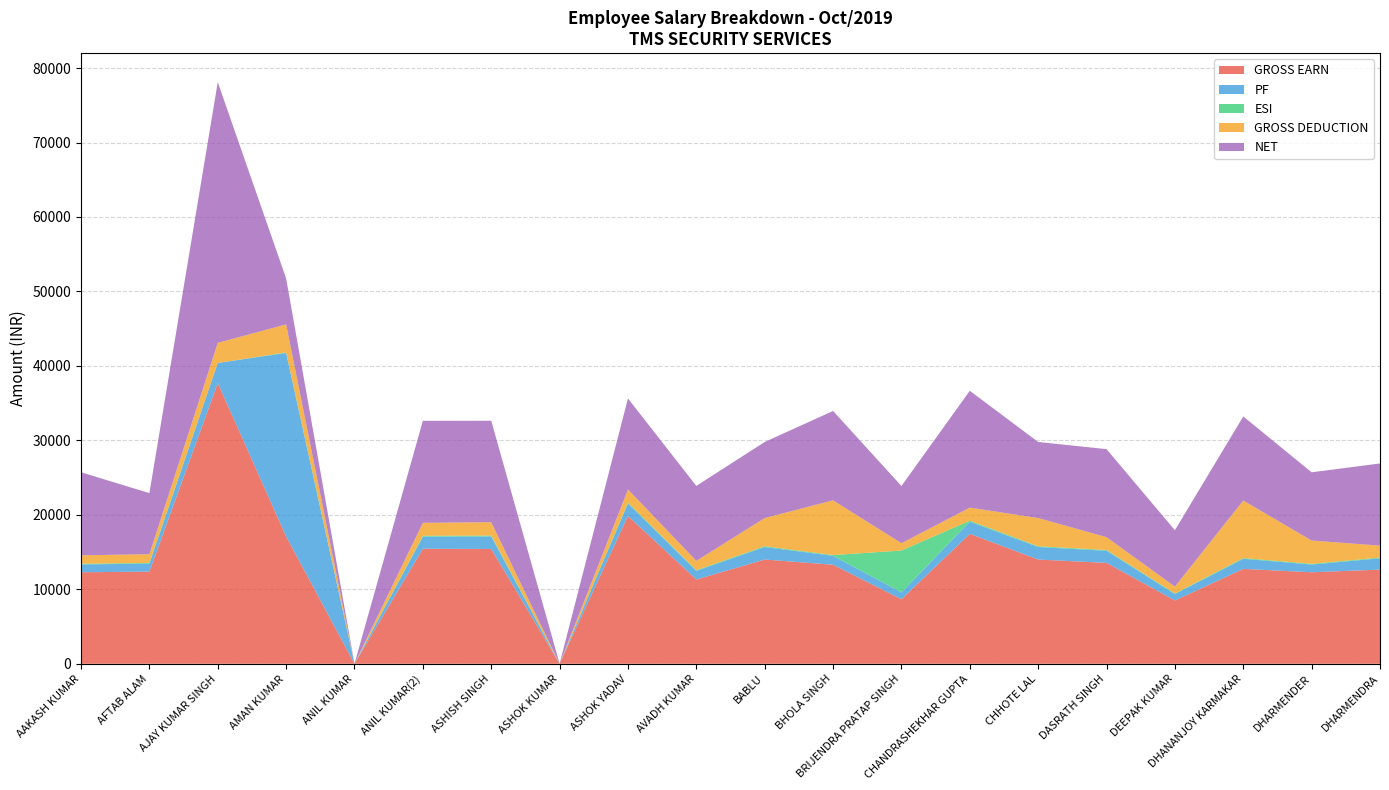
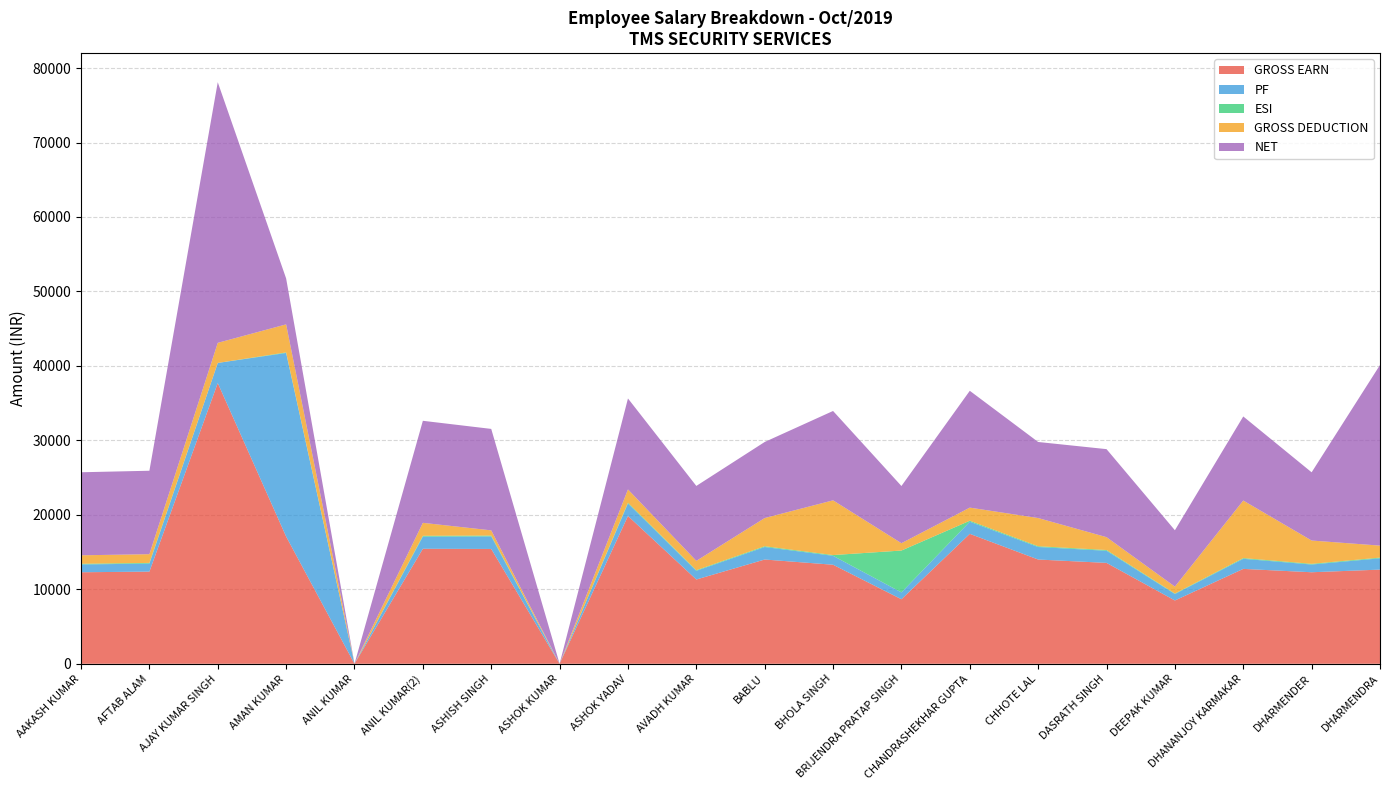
  {
    "GROSS EARN": {
      "AAKASH KUMAR": 12000,
      "AFTAB ALAM": 12000,
      "AJAY KUMAR SINGH": 38000,
      "AMAN KUMAR": 17000,
      "ANIL KUMAR(2)": 15000,
      "ASHISH SINGH": 15000,
      "ASHOK YADAV": 20000,
      "AVADH KUMAR": 11000,
      "BABLU": 14000,
      "BHOLA SINGH": 13000,
      "BRIJENDRA PRATAP SINGH": 9000,
      "CHANDRASHEKHAR GUPTA": 17000,
      "CHHOTE LAL": 14000,
      "DASRATH SINGH": 14000,
      "DEEPAK KUMAR": 9000,
      "DHANANJOY KARMAKAR": 13000,
      "DHARMENDER": 12000,
      "DHARMENDRA": 13000
    },
    "PF": {
      "BRIJENDRA PRATAP SINGH": 1000
    },
    "ESI": {
      "BRIJENDRA PRATAP SINGH": 6000
    },
    "GROSS DEDUCTION": {
      "AAKASH KUMAR": 1000,
      "AFTAB ALAM": 1000,
      "AJAY KUMAR SINGH": 3000,
      "AMAN KUMAR": 4000,
      "ANIL KUMAR(2)": 2000,
-     "ASHISH SINGH": 2000,
+     "ASHISH SINGH": 1000,
      "ASHOK YADAV": 2000,
      "AVADH KUMAR": 1000,
      "BABLU": 4000,
      "BHOLA SINGH": 7000,
      "BRIJENDRA PRATAP SINGH": 1000,
      "CHANDRASHEKHAR GUPTA": 2000,
      "CHHOTE LAL": 4000,
      "DASRATH SINGH": 2000,
      "DEEPAK KUMAR": 1000,
      "DHANANJOY KARMAKAR": 8000,
      "DHARMENDER": 3000,
      "DHARMENDRA": 2000
    },
    "NET": {
      "AAKASH KUMAR": 11000,
-     "AFTAB ALAM": 8000,
+     "AFTAB ALAM": 11000,
      "AJAY KUMAR SINGH": 35000,
      "AMAN KUMAR": 6000,
      "ANIL KUMAR(2)": 14000,
      "ASHISH SINGH": 14000,
      "ASHOK YADAV": 12000,
      "AVADH KUMAR": 10000,
      "BABLU": 10000,
      "BHOLA SINGH": 12000,
      "BRIJENDRA PRATAP SINGH": 8000,
      "CHANDRASHEKHAR GUPTA": 16000,
      "CHHOTE LAL": 10000,
      "DASRATH SINGH": 12000,
      "DEEPAK KUMAR": 8000,
      "DHANANJOY KARMAKAR": 11000,
      "DHARMENDER": 9000,
-     "DHARMENDRA": 11000
+     "DHARMENDRA": 24000
    }
  }
